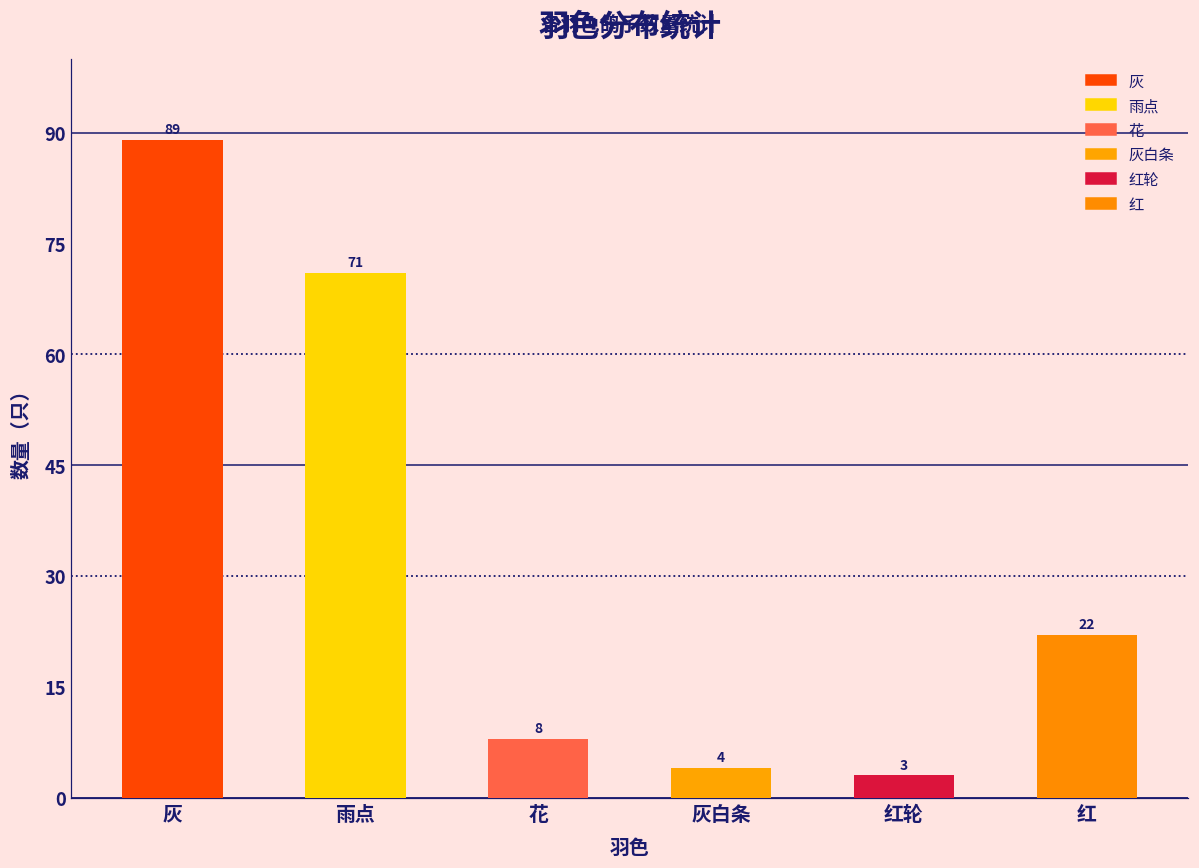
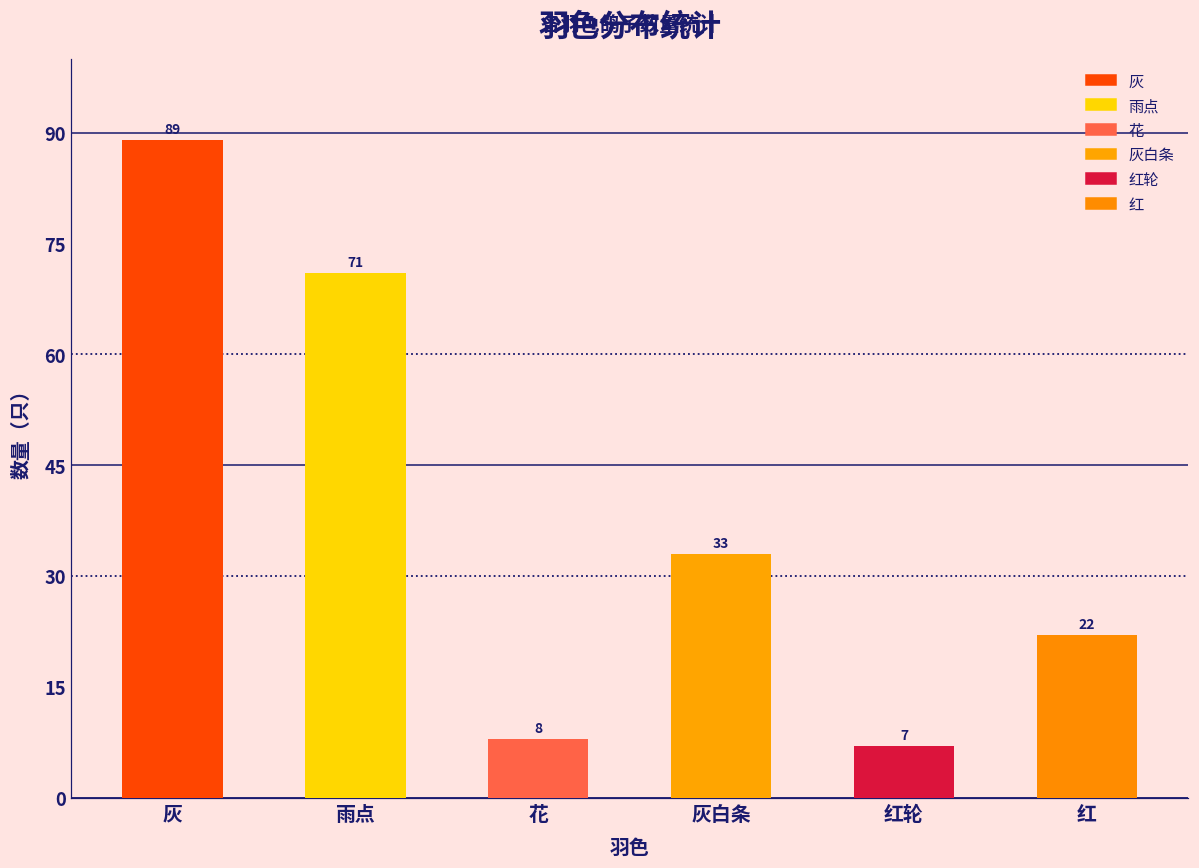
  {
    "灰": 89,
    "雨点": 71,
    "花": 8,
-   "灰白条": 4,
-   "红轮": 3,
+   "灰白条": 33,
+   "红轮": 7,
    "红": 22
  }
